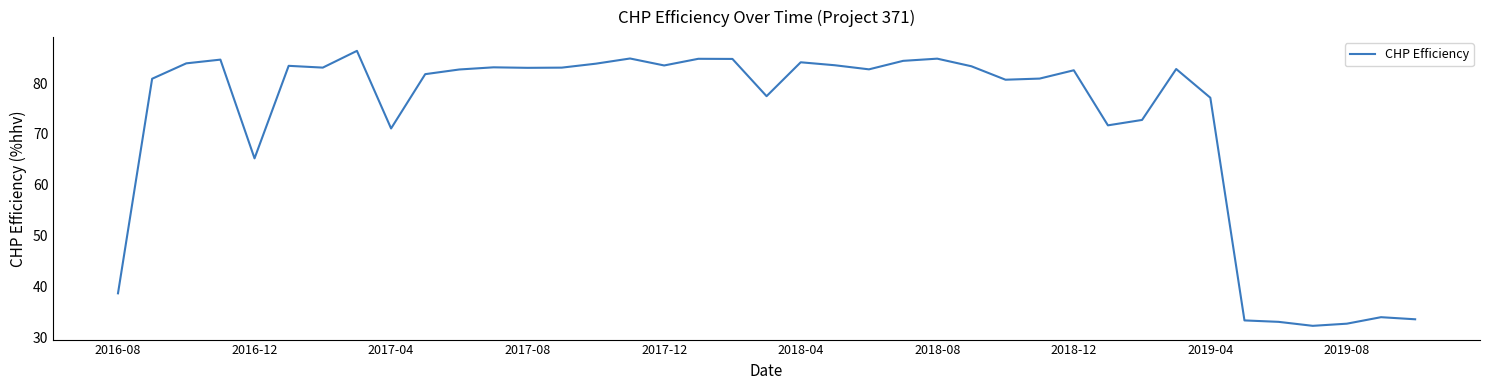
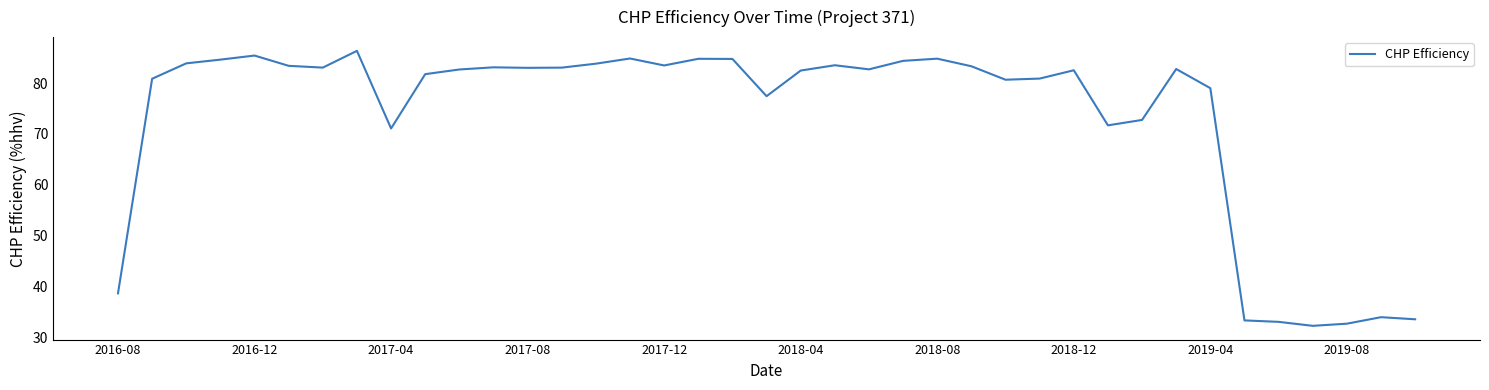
  {
    "2016-08": 39,
-   "2016-12": 65,
+   "2016-12": 85,
    "2017-04": 71,
    "2017-08": 83,
    "2017-12": 83,
-   "2018-04": 84,
+   "2018-04": 82,
    "2018-08": 85,
    "2018-12": 83,
-   "2019-04": 77,
+   "2019-04": 79,
    "2019-08": 33
  }
